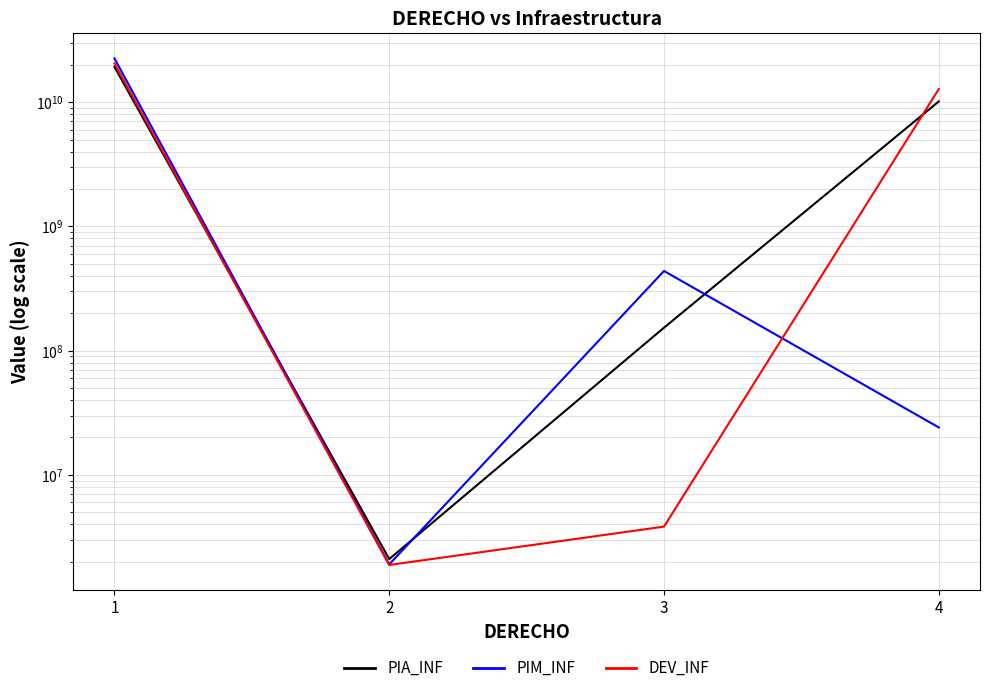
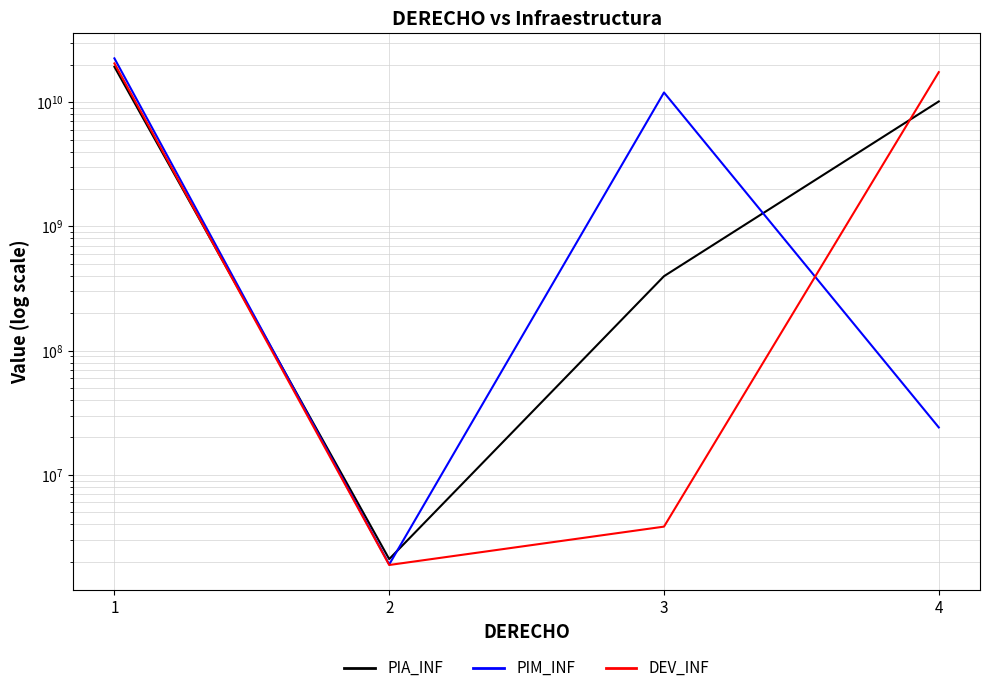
  {
    "PIA_INF": {
      "1": 19000000000,
      "2": 2100000,
-     "3": 150000000,
+     "3": 400000000,
      "4": 10000000000
    },
    "PIM_INF": {
      "1": 23000000000,
-     "3": 440000000,
+     "3": 12000000000,
      "4": 24000000
    },
    "DEV_INF": {
      "1": 21000000000,
      "3": 3800000,
-     "4": 13000000000
+     "4": 17000000000
    }
  }
